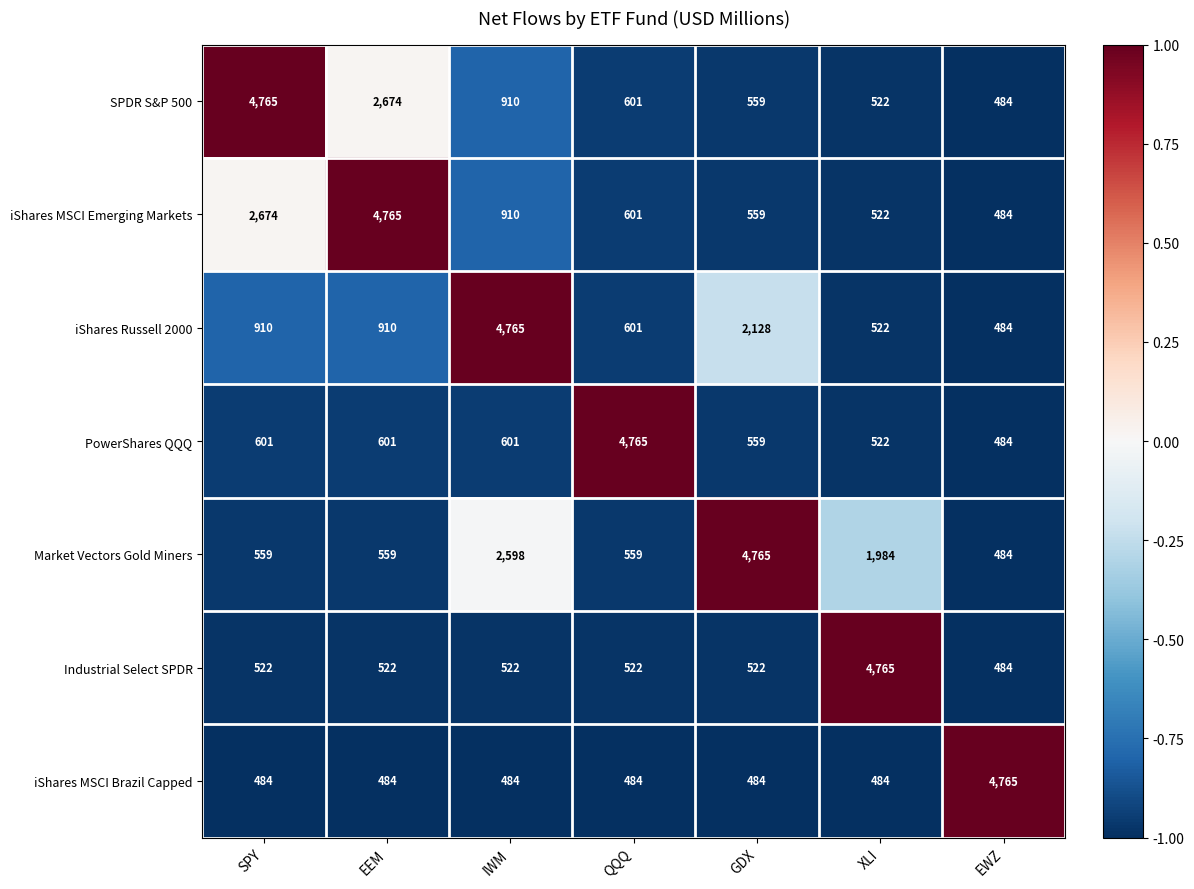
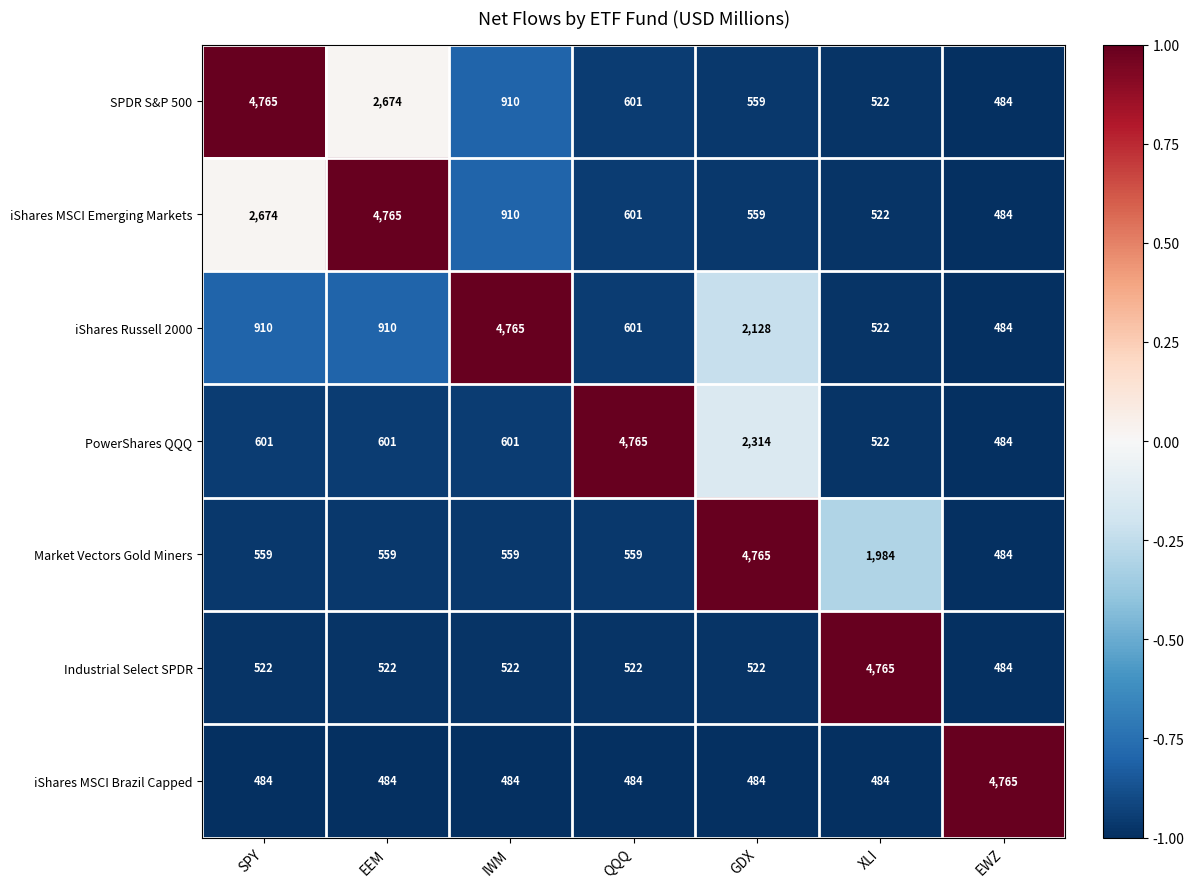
  {
    "SPDR S&P 500": {
      "SPY": "4,765",
      "EEM": "2,674",
      "IWM": "910",
      "QQQ": "601",
      "GDX": "559",
      "XLI": "522",
      "EWZ": "484"
    },
    "iShares MSCI Emerging Markets": {
      "SPY": "2,674",
      "EEM": "4,765",
      "IWM": "910",
      "QQQ": "601",
      "GDX": "559",
      "XLI": "522",
      "EWZ": "484"
    },
    "iShares Russell 2000": {
      "SPY": "910",
      "EEM": "910",
      "IWM": "4,765",
      "QQQ": "601",
      "GDX": "2,128",
      "XLI": "522",
      "EWZ": "484"
    },
    "PowerShares QQQ": {
      "SPY": "601",
      "EEM": "601",
      "IWM": "601",
      "QQQ": "4,765",
-     "GDX": "559",
+     "GDX": "2,314",
      "XLI": "522",
      "EWZ": "484"
    },
    "Market Vectors Gold Miners": {
      "SPY": "559",
      "EEM": "559",
-     "IWM": "2,598",
+     "IWM": "559",
      "QQQ": "559",
      "GDX": "4,765",
      "XLI": "1,984",
      "EWZ": "484"
    },
    "Industrial Select SPDR": {
      "SPY": "522",
      "EEM": "522",
      "IWM": "522",
      "QQQ": "522",
      "GDX": "522",
      "XLI": "4,765",
      "EWZ": "484"
    },
    "iShares MSCI Brazil Capped": {
      "SPY": "484",
      "EEM": "484",
      "IWM": "484",
      "QQQ": "484",
      "GDX": "484",
      "XLI": "484",
      "EWZ": "4,765"
    }
  }
